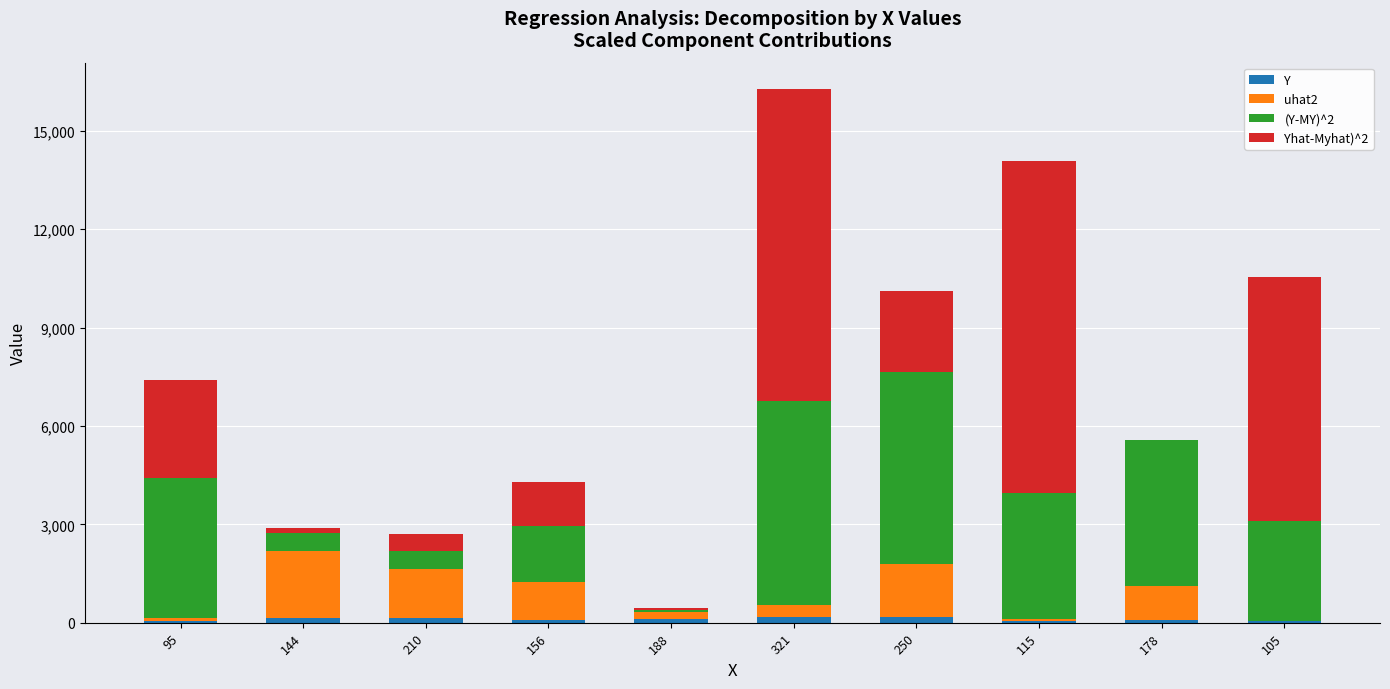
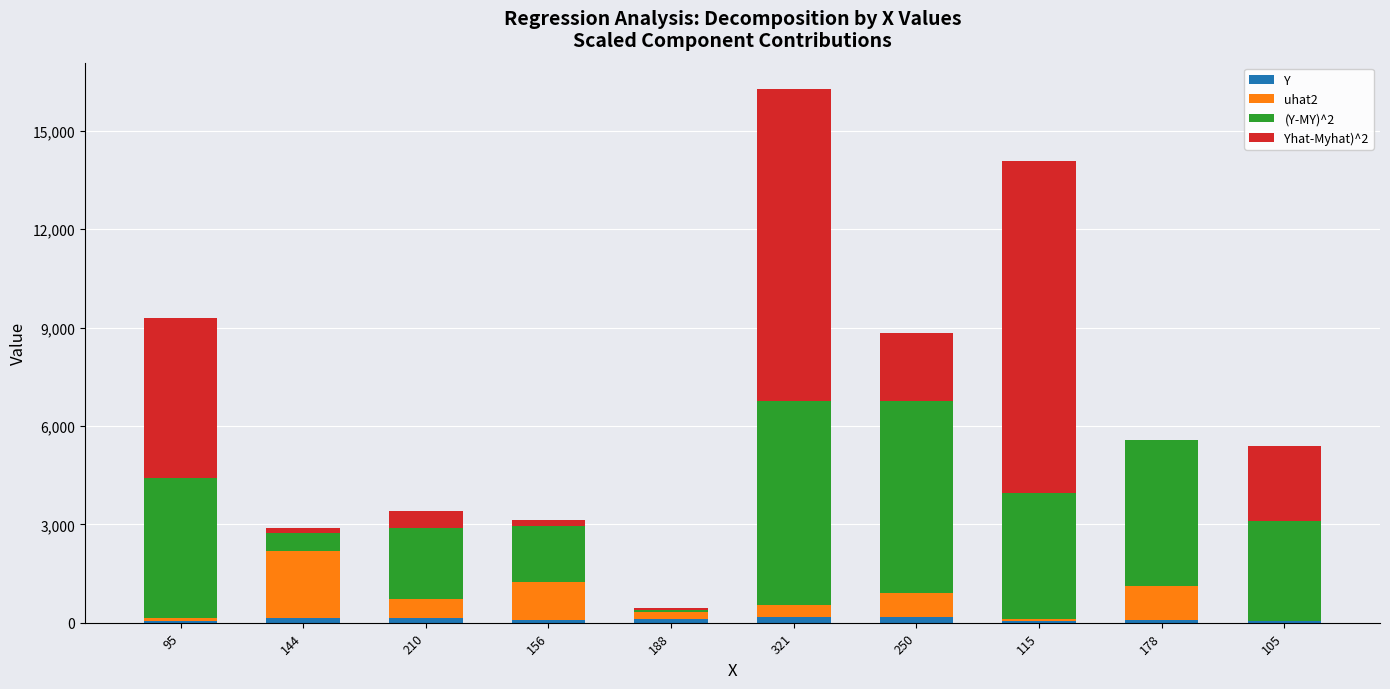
  {
    "Y": {
      "144": "100",
      "210": "200",
      "188": "100",
      "321": "200",
      "250": "200",
      "178": "100"
    },
    "uhat2": {
      "95": "100",
      "144": "2,000",
-     "210": "1,500",
+     "210": "600",
      "156": "1,200",
      "188": "200",
      "321": "300",
-     "250": "1,600",
+     "250": "700",
      "178": "1,000"
    },
    "(Y-MY)^2": {
      "95": "4,300",
      "144": "600",
-     "210": "600",
+     "210": "2,200",
      "156": "1,700",
      "321": "6,200",
      "250": "5,900",
      "115": "3,800",
      "178": "4,400",
      "105": "3,000"
    },
    "Yhat-Myhat)^2": {
-     "95": "3,000",
+     "95": "4,900",
      "144": "200",
      "210": "500",
-     "156": "1,300",
+     "156": "200",
      "321": "9,500",
-     "250": "2,500",
+     "250": "2,100",
      "115": "10,100",
-     "105": "7,500"
+     "105": "2,300"
    }
  }
